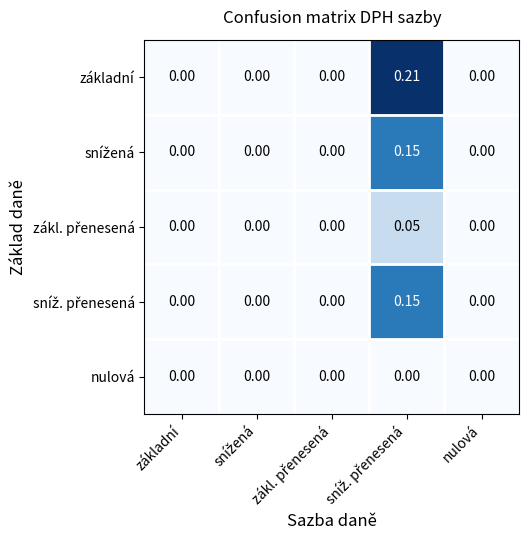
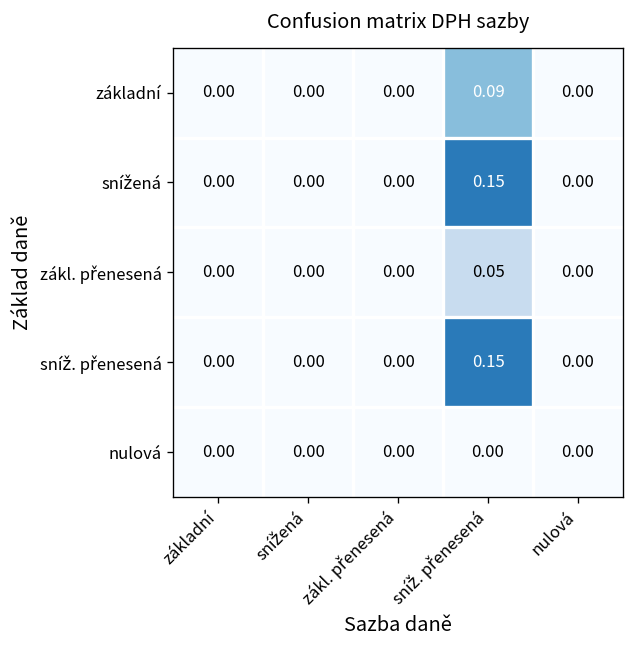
  {
    "základní": {
      "základní": 0.00,
      "snížená": 0.00,
      "zákl. přenesená": 0.00,
-     "sníž. přenesená": 0.21,
+     "sníž. přenesená": 0.09,
      "nulová": 0.00
    },
    "snížená": {
      "základní": 0.00,
      "snížená": 0.00,
      "zákl. přenesená": 0.00,
      "sníž. přenesená": 0.15,
      "nulová": 0.00
    },
    "zákl. přenesená": {
      "základní": 0.00,
      "snížená": 0.00,
      "zákl. přenesená": 0.00,
      "sníž. přenesená": 0.05,
      "nulová": 0.00
    },
    "sníž. přenesená": {
      "základní": 0.00,
      "snížená": 0.00,
      "zákl. přenesená": 0.00,
      "sníž. přenesená": 0.15,
      "nulová": 0.00
    },
    "nulová": {
      "základní": 0.00,
      "snížená": 0.00,
      "zákl. přenesená": 0.00,
      "sníž. přenesená": 0.00,
      "nulová": 0.00
    }
  }
